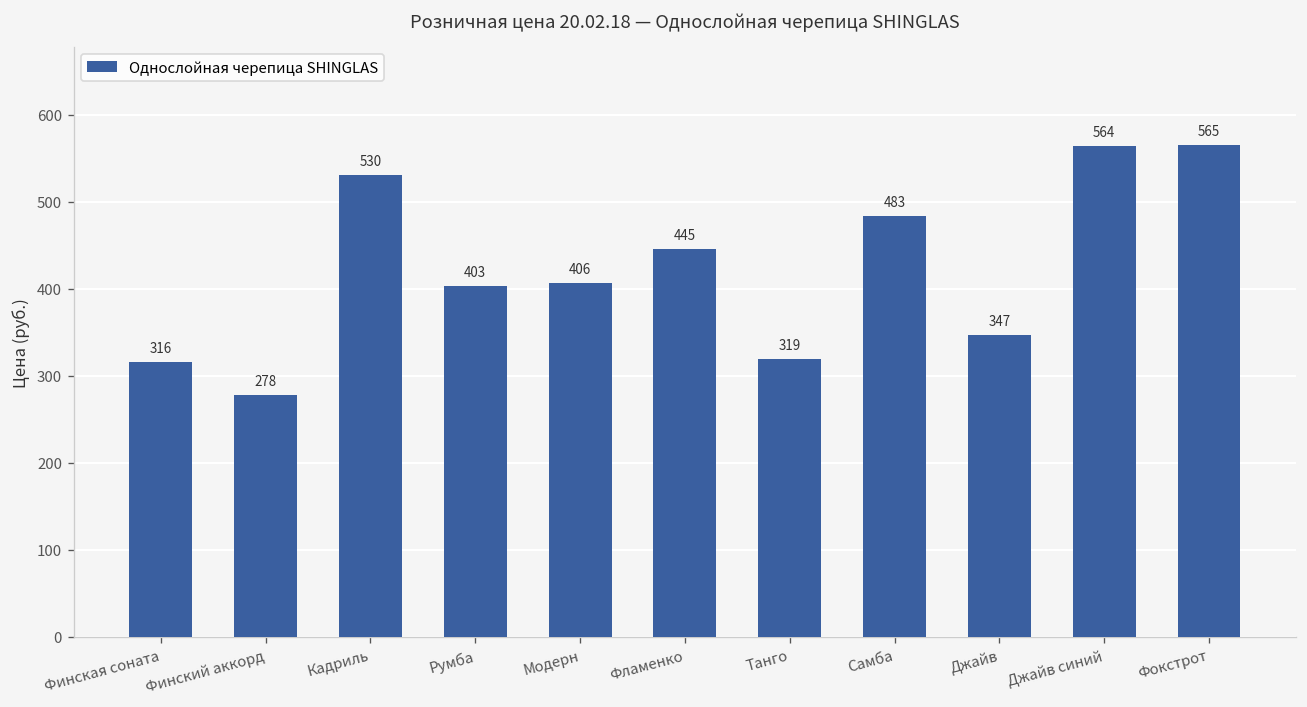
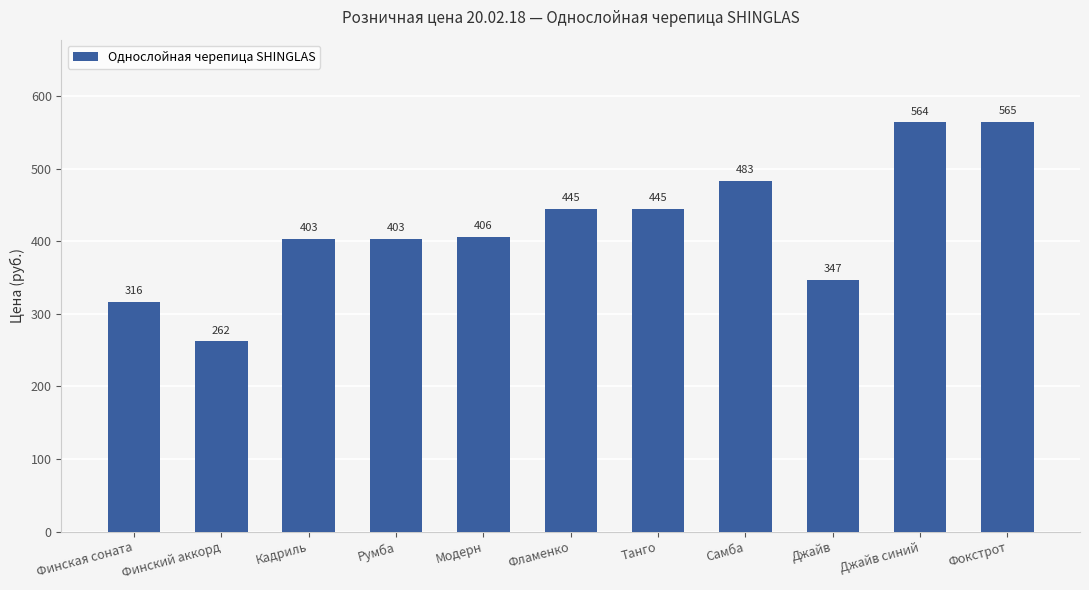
  {
    "Финская соната": 316,
-   "Финский аккорд": 278,
-   "Кадриль": 530,
+   "Финский аккорд": 262,
+   "Кадриль": 403,
    "Румба": 403,
    "Модерн": 406,
    "Фламенко": 445,
-   "Танго": 319,
+   "Танго": 445,
    "Самба": 483,
    "Джайв": 347,
    "Джайв синий": 564,
    "Фокстрот": 565
  }
